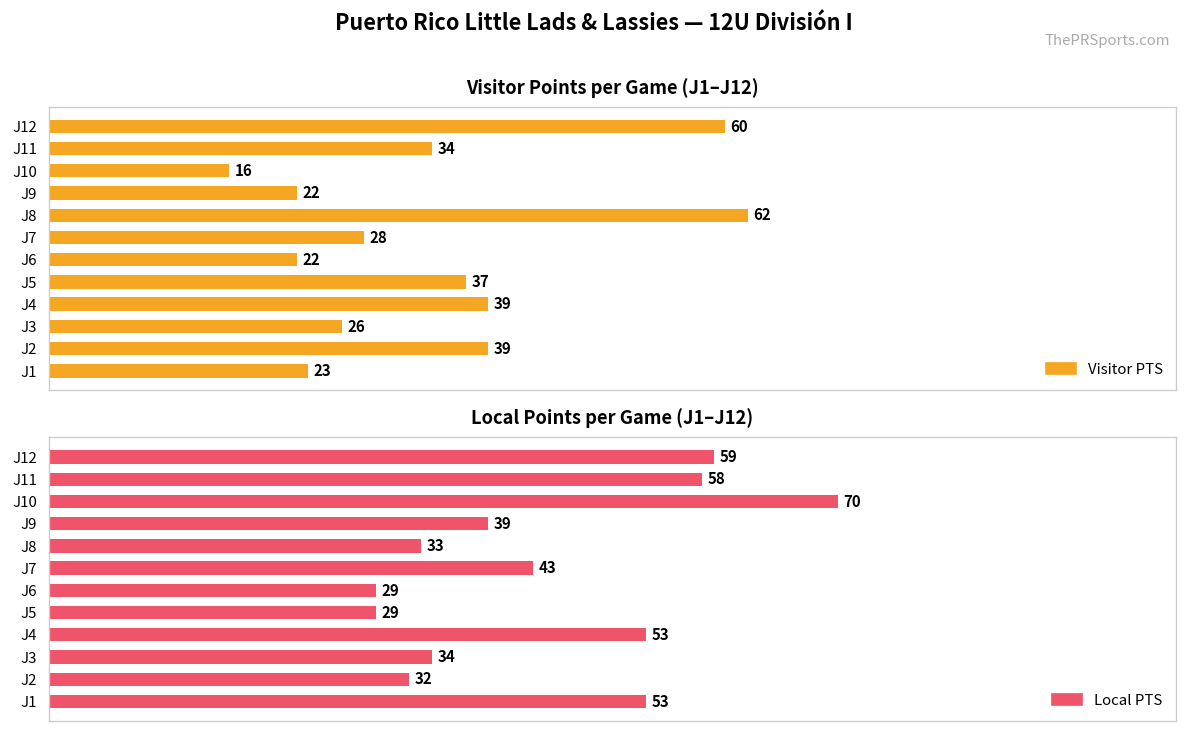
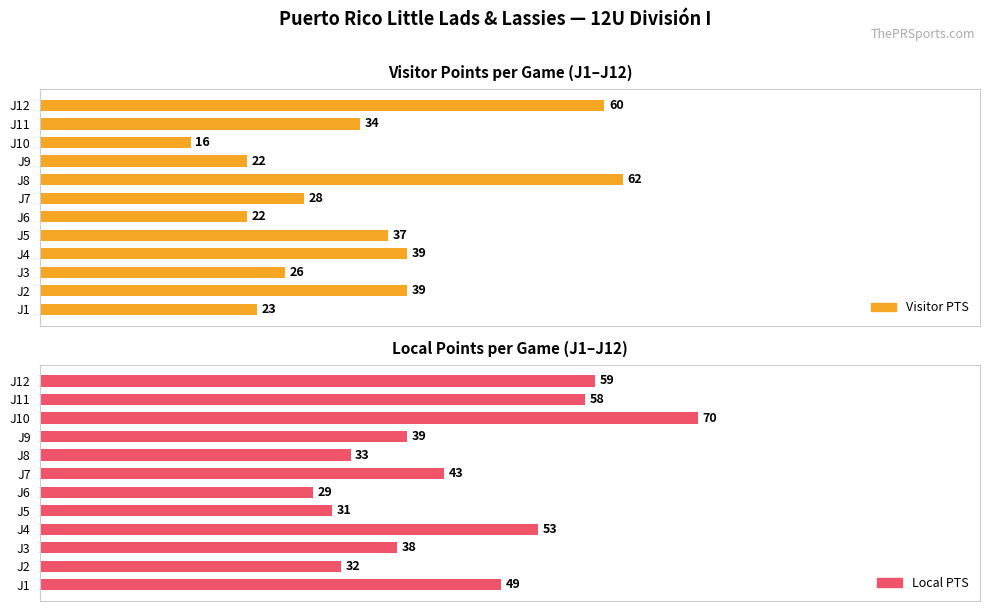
  {
    "Visitor Points per Game (J1–J12)": {
      "J12": 60,
      "J11": 34,
      "J10": 16,
      "J9": 22,
      "J8": 62,
      "J7": 28,
      "J6": 22,
      "J5": 37,
      "J4": 39,
      "J3": 26,
      "J2": 39,
      "J1": 23
    },
    "Local Points per Game (J1–J12)": {
      "J12": 59,
      "J11": 58,
      "J10": 70,
      "J9": 39,
      "J8": 33,
      "J7": 43,
      "J6": 29,
-     "J5": 29,
+     "J5": 31,
      "J4": 53,
-     "J3": 34,
+     "J3": 38,
      "J2": 32,
-     "J1": 53
+     "J1": 49
    }
  }
